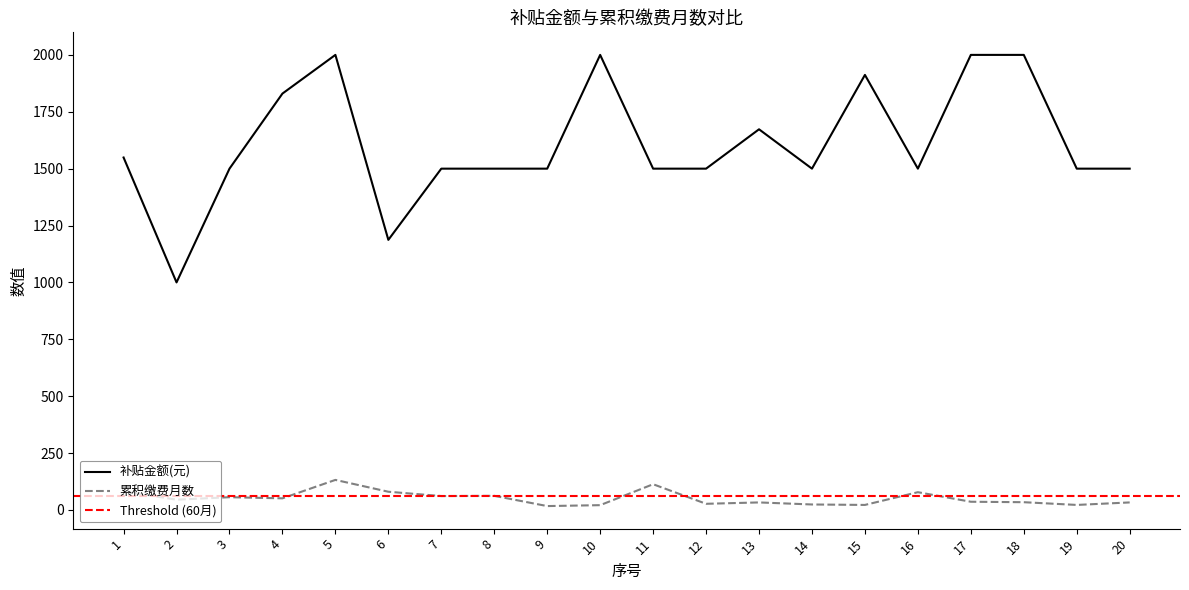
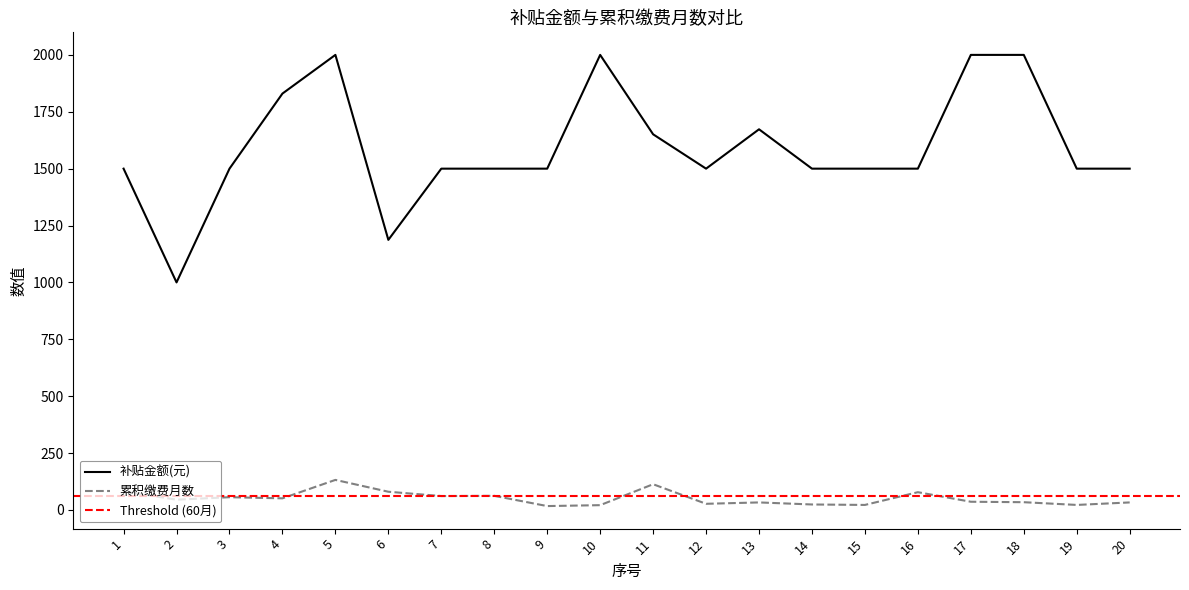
  {
    "补贴金额(元)": {
-     "1": 1550,
+     "1": 1500,
      "2": 1000,
      "3": 1500,
      "4": 1830,
      "5": 2000,
      "6": 1190,
      "7": 1500,
      "8": 1500,
      "9": 1500,
      "10": 2000,
-     "11": 1500,
+     "11": 1650,
      "12": 1500,
      "13": 1670,
      "14": 1500,
-     "15": 1910,
+     "15": 1500,
      "16": 1500,
      "17": 2000,
      "18": 2000,
      "19": 1500,
      "20": 1500
    },
    "累积缴费月数": {
      "3": 60,
      "4": 50,
      "5": 130,
      "6": 80,
      "7": 60,
      "8": 60,
      "9": 20,
      "10": 20,
      "11": 110,
      "12": 30,
      "13": 30,
      "14": 20,
      "15": 20,
      "16": 80,
      "17": 40,
      "18": 30,
      "19": 20,
      "20": 30
    }
  }
